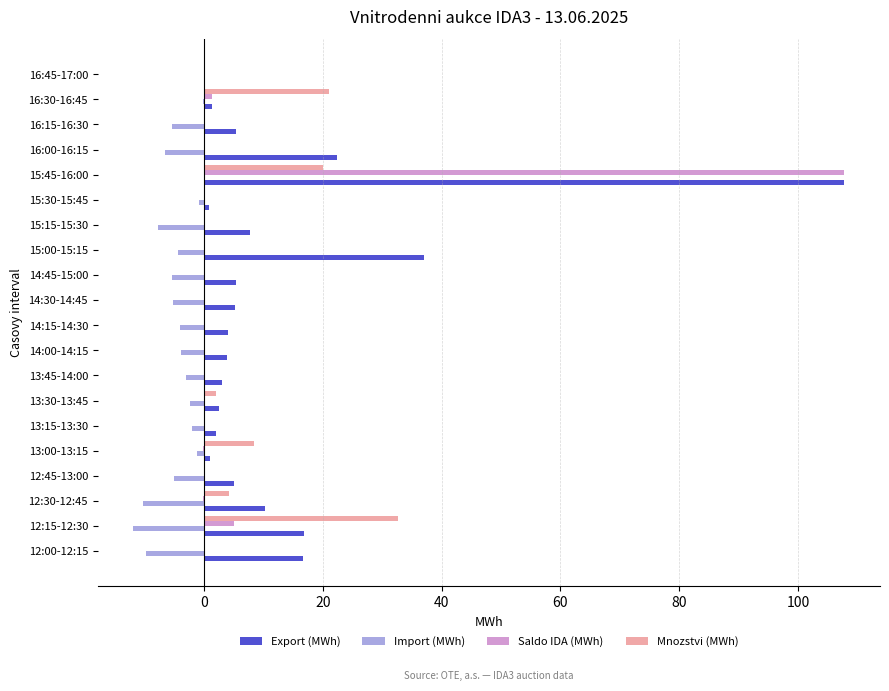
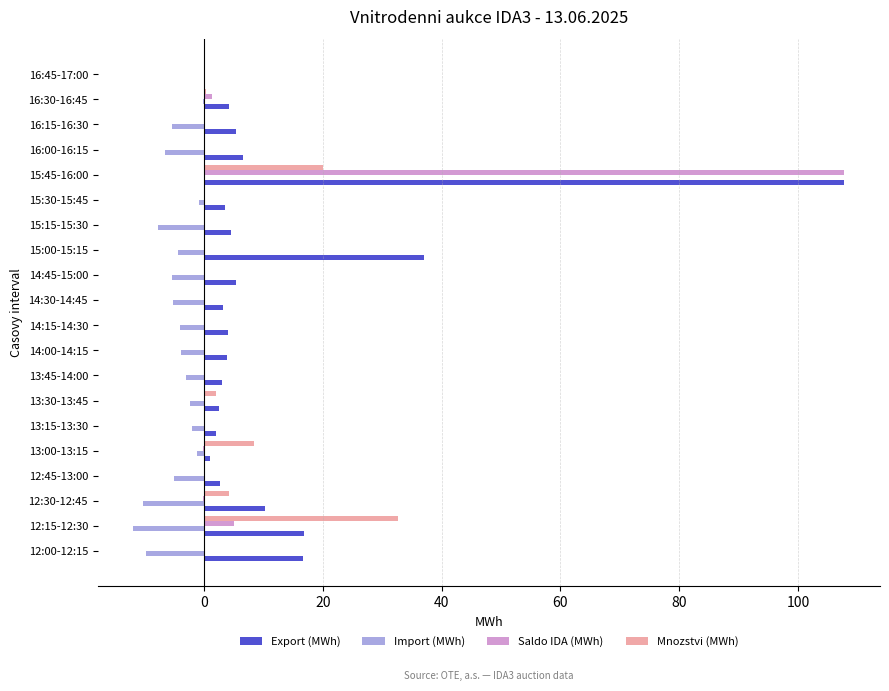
  {
    "Export (MWh)": {
      "16:45-17:00": 0,
-     "16:30-16:45": 1,
+     "16:30-16:45": 4,
      "16:15-16:30": 5,
-     "16:00-16:15": 22,
+     "16:00-16:15": 7,
      "15:45-16:00": 108,
-     "15:30-15:45": 1,
-     "15:15-15:30": 8,
+     "15:30-15:45": 4,
+     "15:15-15:30": 5,
      "15:00-15:15": 37,
      "14:45-15:00": 5,
-     "14:30-14:45": 5,
+     "14:30-14:45": 3,
      "14:15-14:30": 4,
      "14:00-14:15": 4,
      "13:45-14:00": 3,
      "13:30-13:45": 3,
      "13:15-13:30": 2,
      "13:00-13:15": 1,
-     "12:45-13:00": 5,
+     "12:45-13:00": 3,
      "12:30-12:45": 10,
      "12:15-12:30": 17,
      "12:00-12:15": 17
    },
    "Mnozstvi (MWh)": {
      "16:45-17:00": 0,
-     "16:30-16:45": 21,
+     "16:30-16:45": 0,
      "16:15-16:30": 0,
      "16:00-16:15": 0,
      "15:45-16:00": 20,
      "15:30-15:45": 0,
      "15:15-15:30": 0,
      "14:45-15:00": 0,
      "14:30-14:45": 0,
      "14:15-14:30": 0,
      "14:00-14:15": 0,
      "13:45-14:00": 0,
      "13:30-13:45": 2,
      "13:15-13:30": 0,
      "13:00-13:15": 8,
      "12:45-13:00": 0,
      "12:30-12:45": 4,
      "12:15-12:30": 33,
      "12:00-12:15": 0
    }
  }
